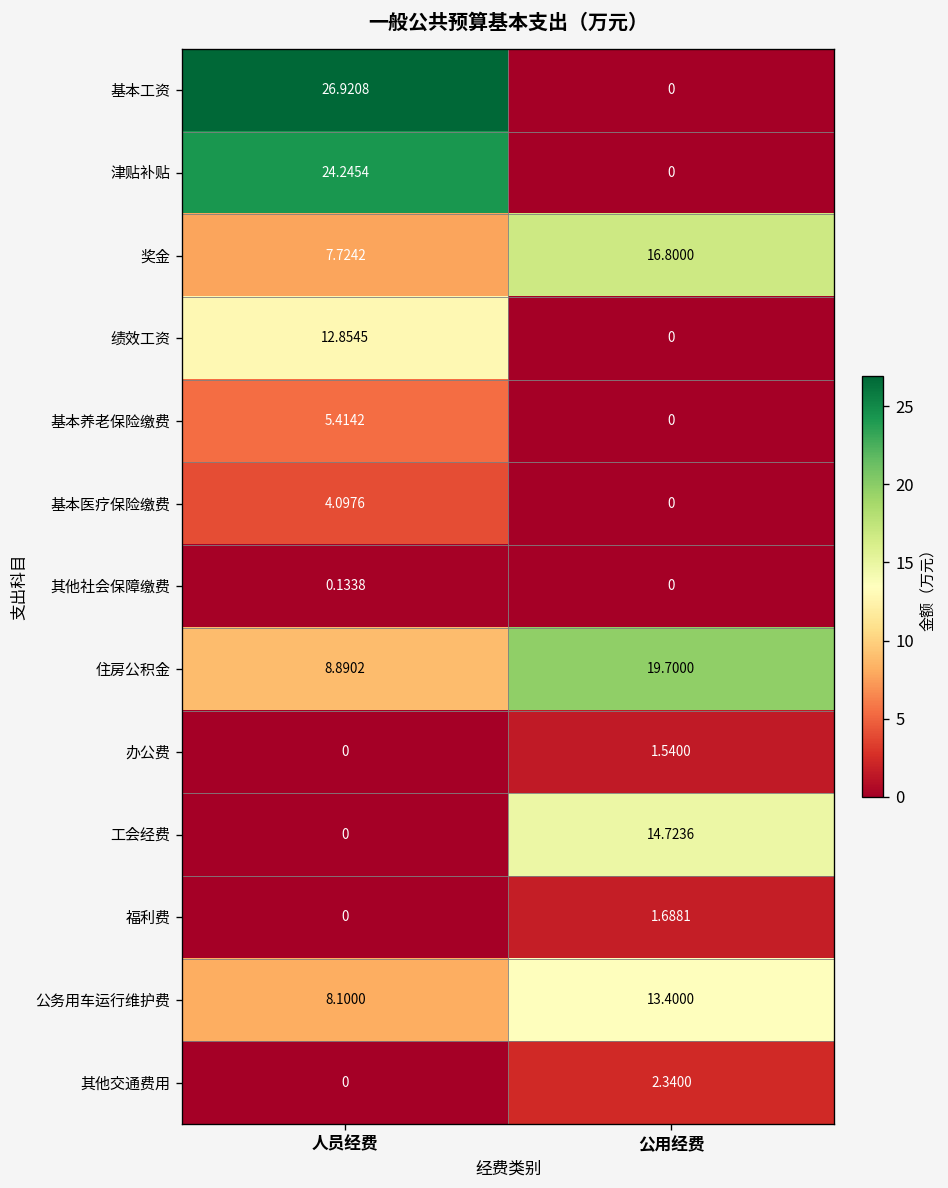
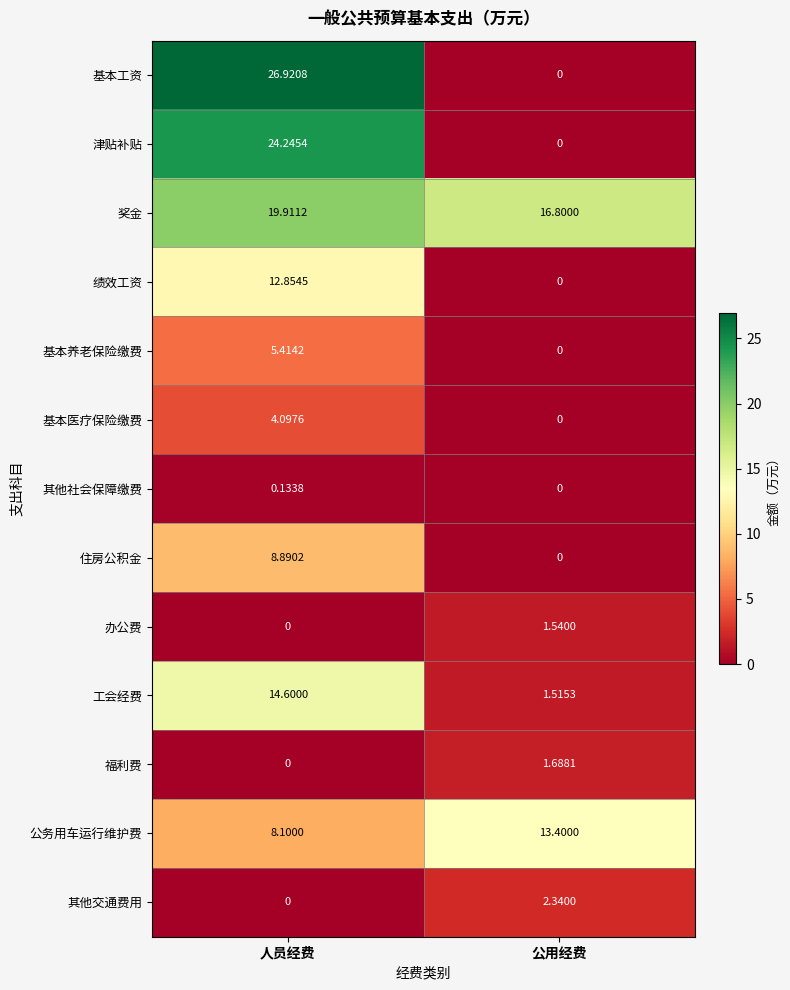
  {
    "基本工资": {
      "人员经费": 26.9208,
      "公用经费": 0
    },
    "津贴补贴": {
      "人员经费": 24.2454,
      "公用经费": 0
    },
    "奖金": {
-     "人员经费": 7.7242,
+     "人员经费": 19.9112,
      "公用经费": 16.8000
    },
    "绩效工资": {
      "人员经费": 12.8545,
      "公用经费": 0
    },
    "基本养老保险缴费": {
      "人员经费": 5.4142,
      "公用经费": 0
    },
    "基本医疗保险缴费": {
      "人员经费": 4.0976,
      "公用经费": 0
    },
    "其他社会保障缴费": {
      "人员经费": 0.1338,
      "公用经费": 0
    },
    "住房公积金": {
      "人员经费": 8.8902,
-     "公用经费": 19.7000
+     "公用经费": 0
    },
    "办公费": {
      "人员经费": 0,
      "公用经费": 1.5400
    },
    "工会经费": {
-     "人员经费": 0,
-     "公用经费": 14.7236
+     "人员经费": 14.6000,
+     "公用经费": 1.5153
    },
    "福利费": {
      "人员经费": 0,
      "公用经费": 1.6881
    },
    "公务用车运行维护费": {
      "人员经费": 8.1000,
      "公用经费": 13.4000
    },
    "其他交通费用": {
      "人员经费": 0,
      "公用经费": 2.3400
    }
  }
